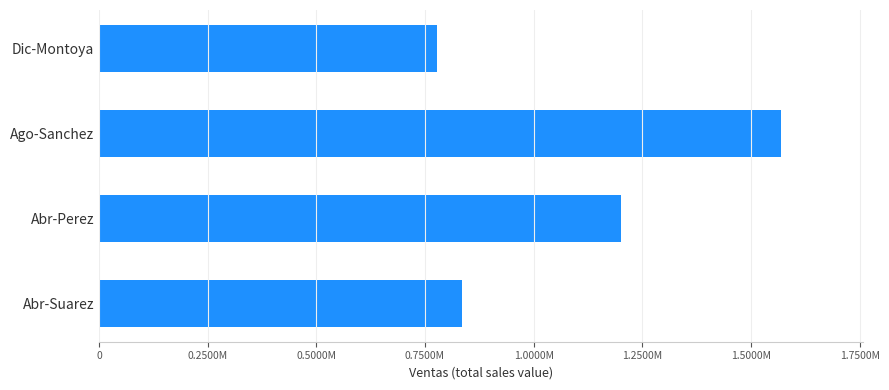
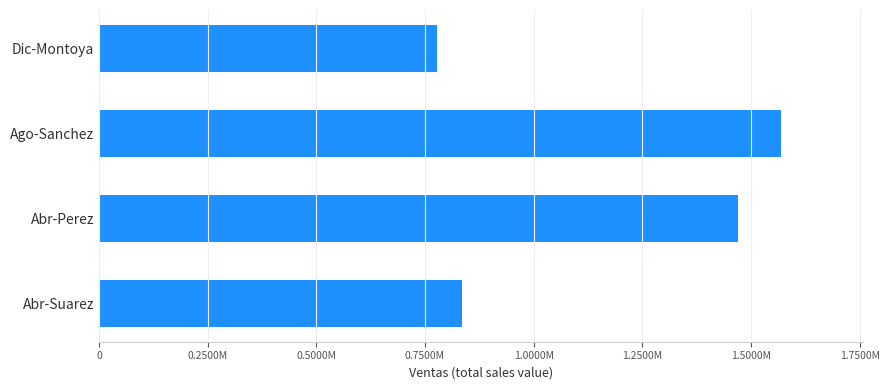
  {
    "Dic-Montoya": 780000,
    "Ago-Sanchez": 1570000,
-   "Abr-Perez": 1200000,
+   "Abr-Perez": 1470000,
    "Abr-Suarez": 830000
  }
